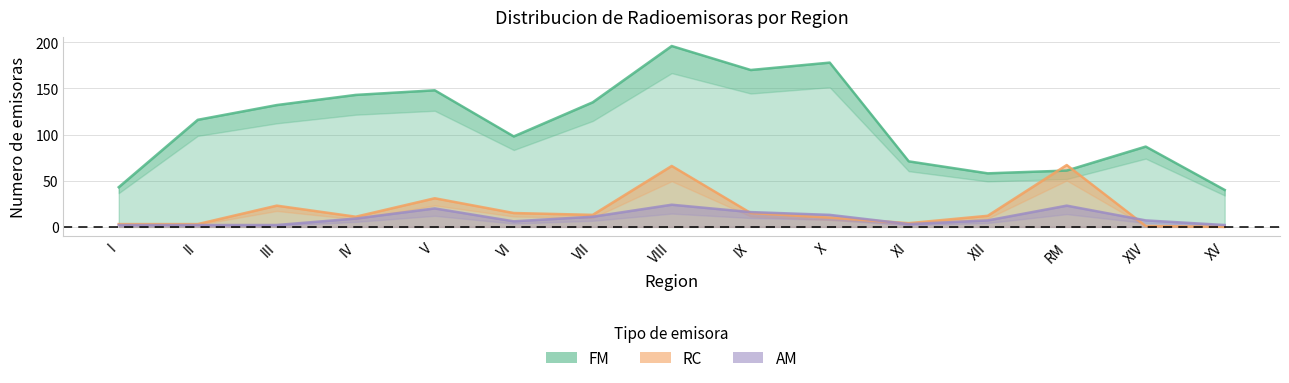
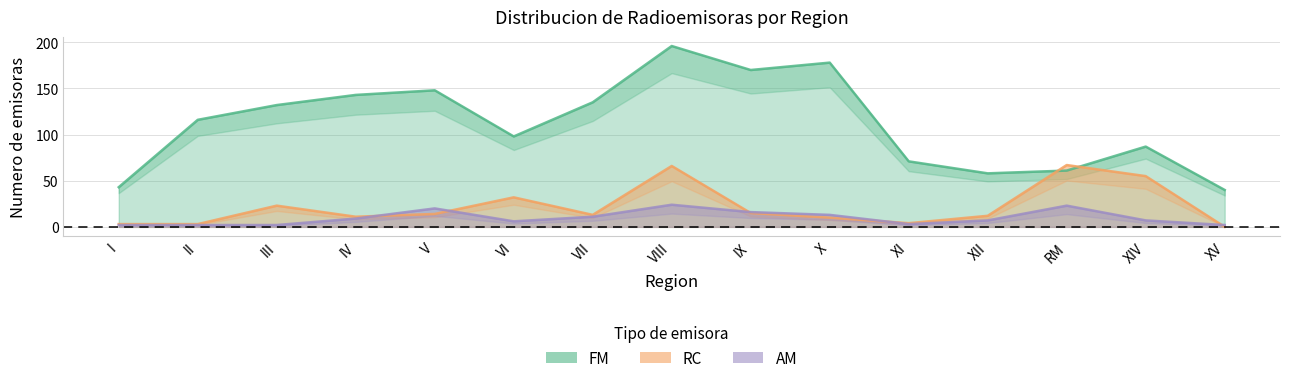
  {
    "RC": {
      "III": 20,
-     "V": 30,
-     "VI": 20,
+     "V": 10,
+     "VI": 30,
      "VIII": 70,
      "X": 10,
      "XII": 10,
      "RM": 70,
-     "XIV": 0
+     "XIV": 60
    }
  }
